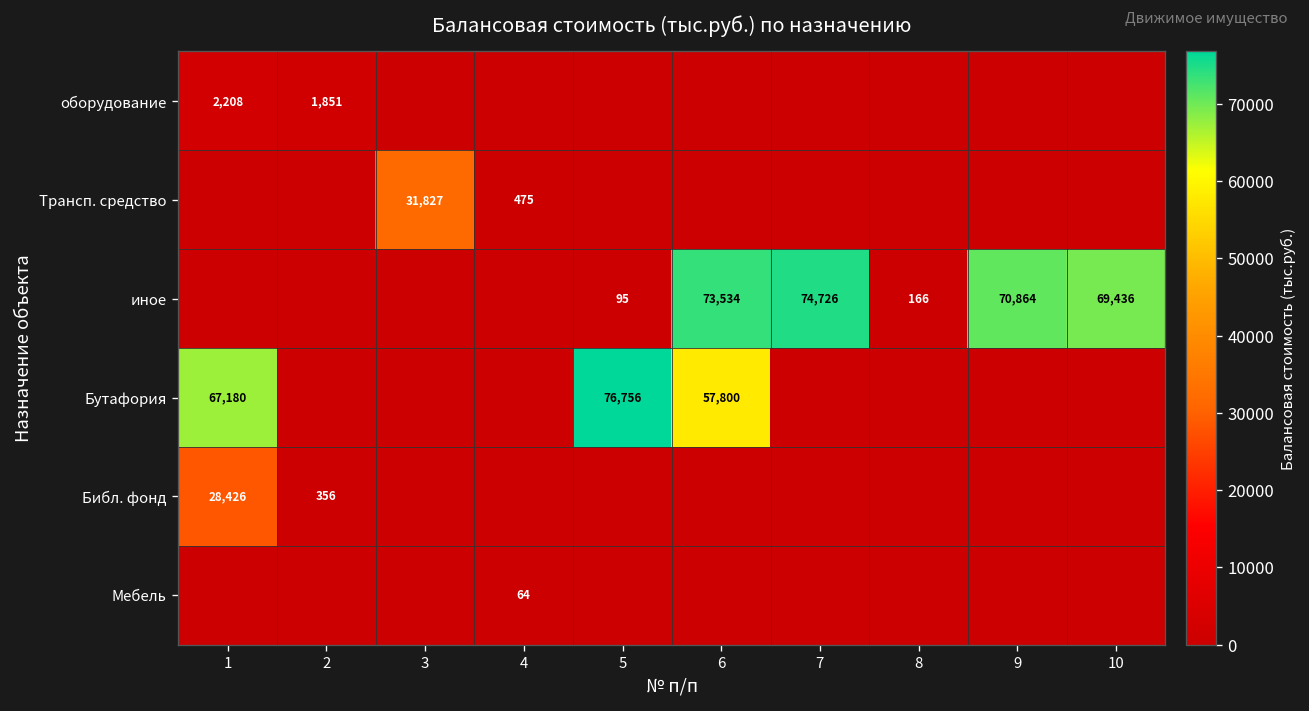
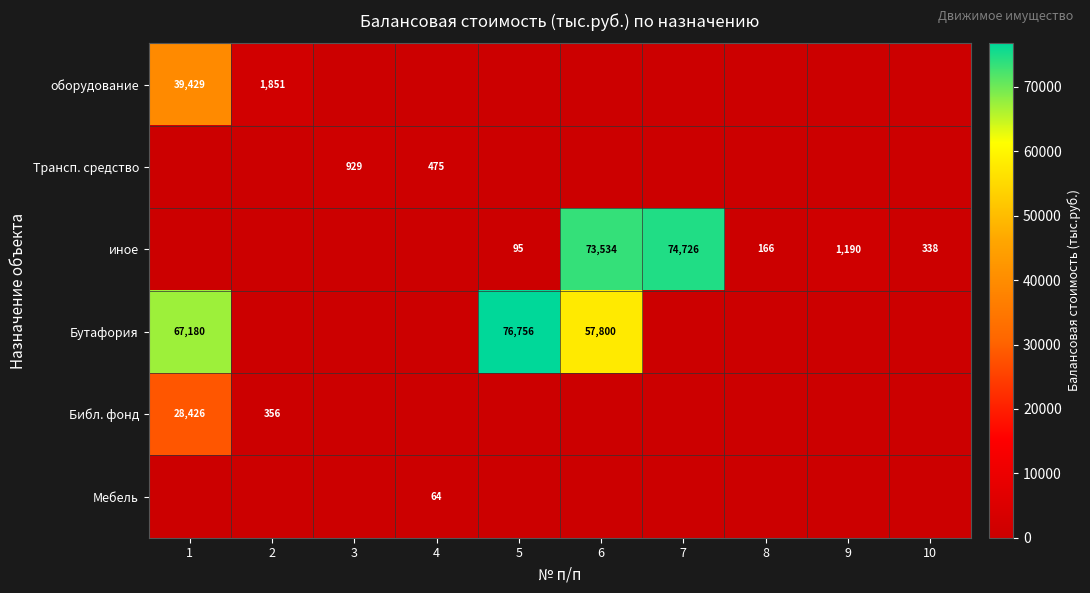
  {
    "оборудование": {
-     "1": "2,208",
+     "1": "39,429",
      "2": "1,851"
    },
    "Трансп. средство": {
-     "3": "31,827",
+     "3": "929",
      "4": "475"
    },
    "иное": {
      "5": "95",
      "6": "73,534",
      "7": "74,726",
      "8": "166",
-     "9": "70,864",
-     "10": "69,436"
+     "9": "1,190",
+     "10": "338"
    },
    "Бутафория": {
      "1": "67,180",
      "5": "76,756",
      "6": "57,800"
    },
    "Библ. фонд": {
      "1": "28,426",
      "2": "356"
    },
    "Мебель": {
      "4": "64"
    }
  }
